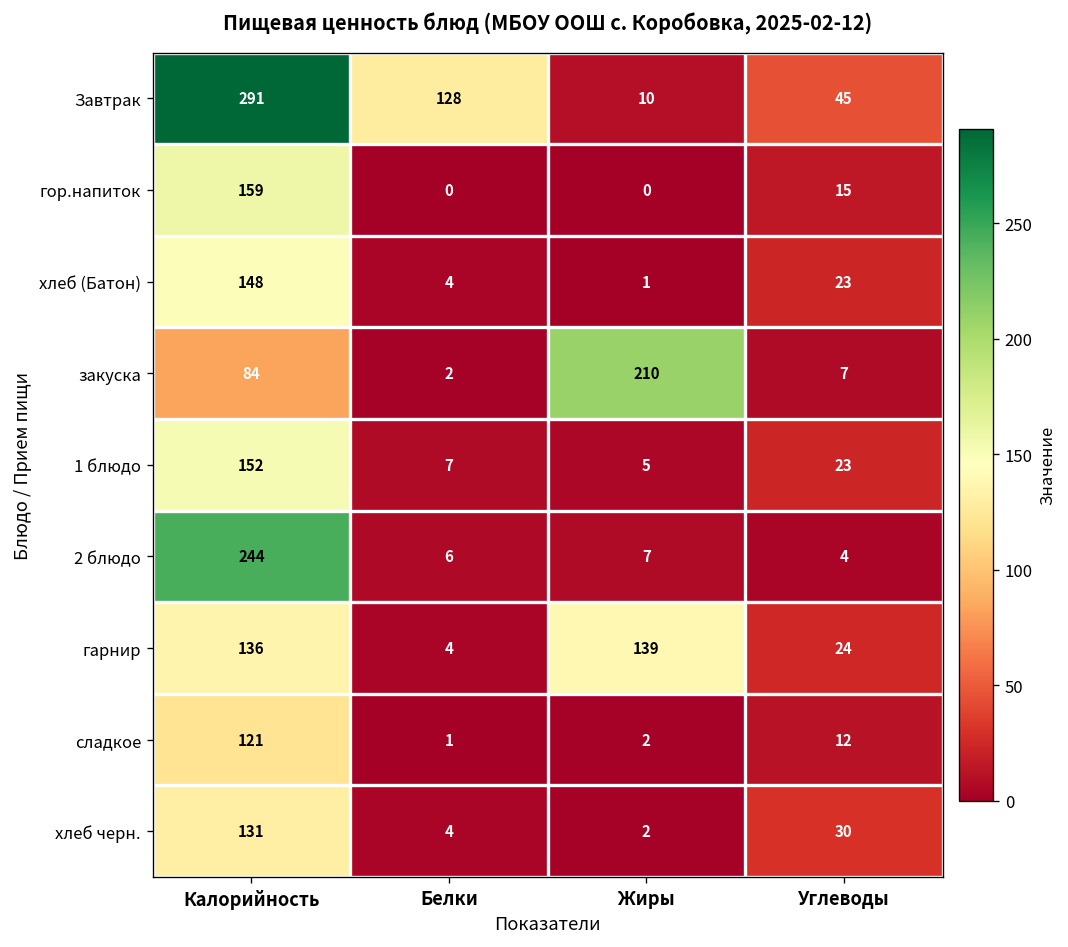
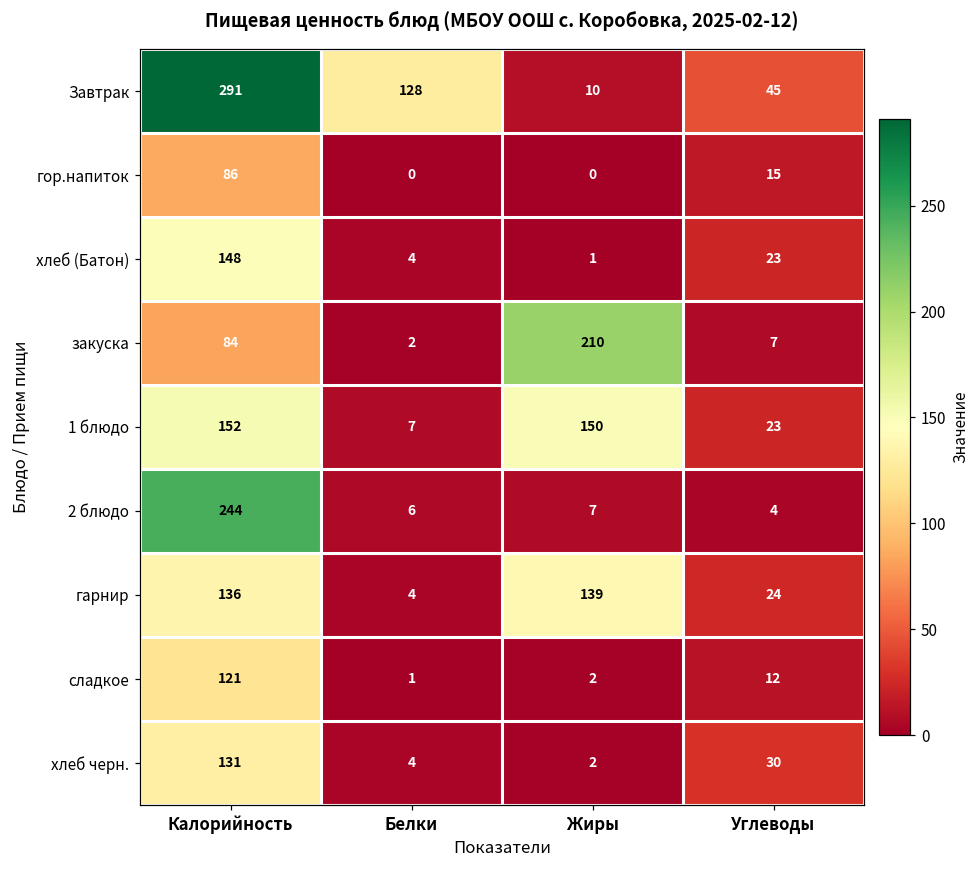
  {
    "Завтрак": {
      "Калорийность": 291,
      "Белки": 128,
      "Жиры": 10,
      "Углеводы": 45
    },
    "гор.напиток": {
-     "Калорийность": 159,
+     "Калорийность": 86,
      "Белки": 0,
      "Жиры": 0,
      "Углеводы": 15
    },
    "хлеб (Батон)": {
      "Калорийность": 148,
      "Белки": 4,
      "Жиры": 1,
      "Углеводы": 23
    },
    "закуска": {
      "Калорийность": 84,
      "Белки": 2,
      "Жиры": 210,
      "Углеводы": 7
    },
    "1 блюдо": {
      "Калорийность": 152,
      "Белки": 7,
-     "Жиры": 5,
+     "Жиры": 150,
      "Углеводы": 23
    },
    "2 блюдо": {
      "Калорийность": 244,
      "Белки": 6,
      "Жиры": 7,
      "Углеводы": 4
    },
    "гарнир": {
      "Калорийность": 136,
      "Белки": 4,
      "Жиры": 139,
      "Углеводы": 24
    },
    "сладкое": {
      "Калорийность": 121,
      "Белки": 1,
      "Жиры": 2,
      "Углеводы": 12
    },
    "хлеб черн.": {
      "Калорийность": 131,
      "Белки": 4,
      "Жиры": 2,
      "Углеводы": 30
    }
  }
